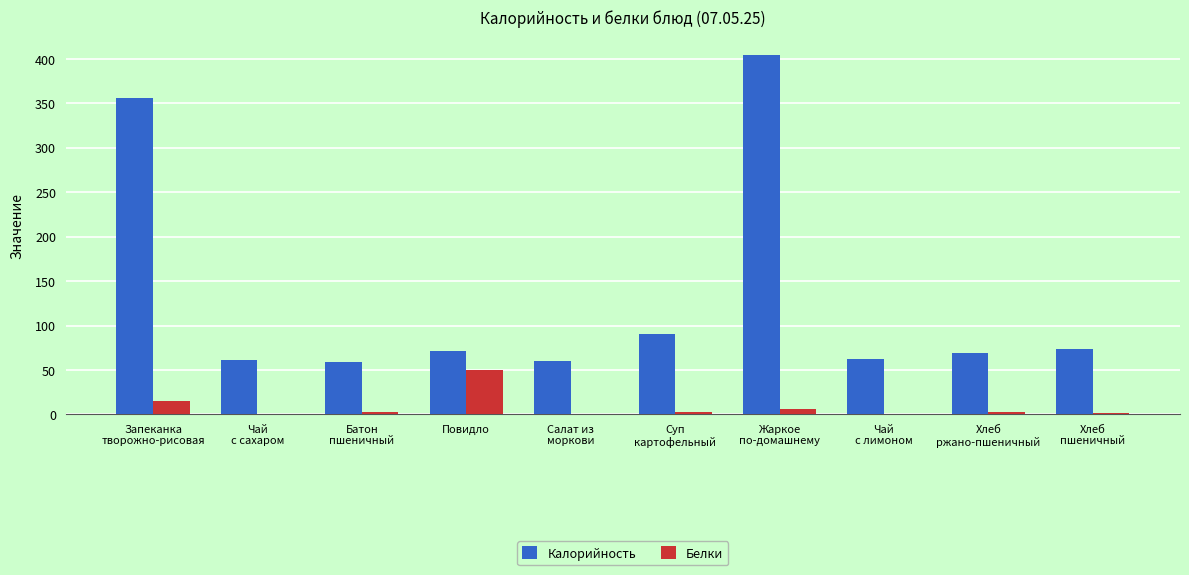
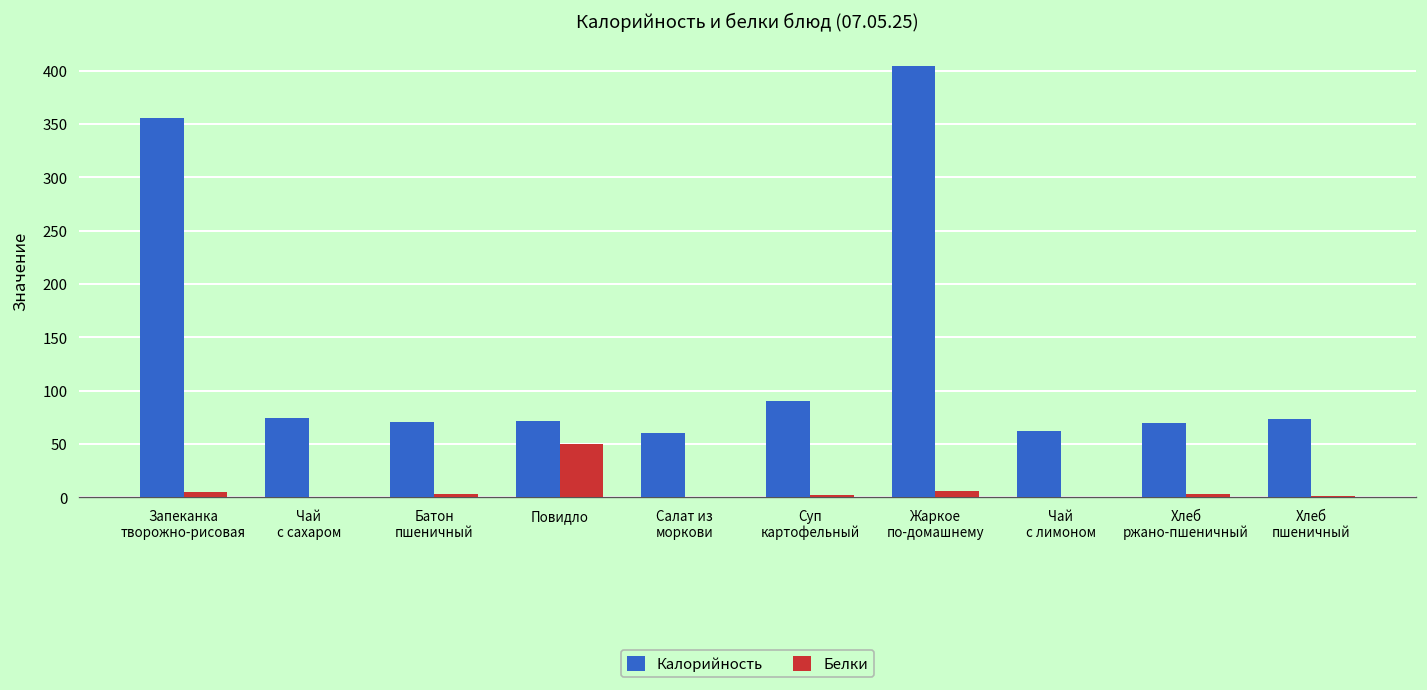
  {
    "Калорийность": {
      "Запеканка творожно-рисовая": 360,
-     "Чай с сахаром": 60,
-     "Батон пшеничный": 60,
+     "Чай с сахаром": 70,
+     "Батон пшеничный": 70,
      "Повидло": 70,
      "Салат из моркови": 60,
      "Суп картофельный": 90,
      "Жаркое по-домашнему": 400,
      "Чай с лимоном": 60,
      "Хлеб ржано-пшеничный": 70,
      "Хлеб пшеничный": 70
    },
    "Белки": {
-     "Запеканка творожно-рисовая": 20,
+     "Запеканка творожно-рисовая": 0,
      "Повидло": 50,
      "Жаркое по-домашнему": 10
    }
  }
